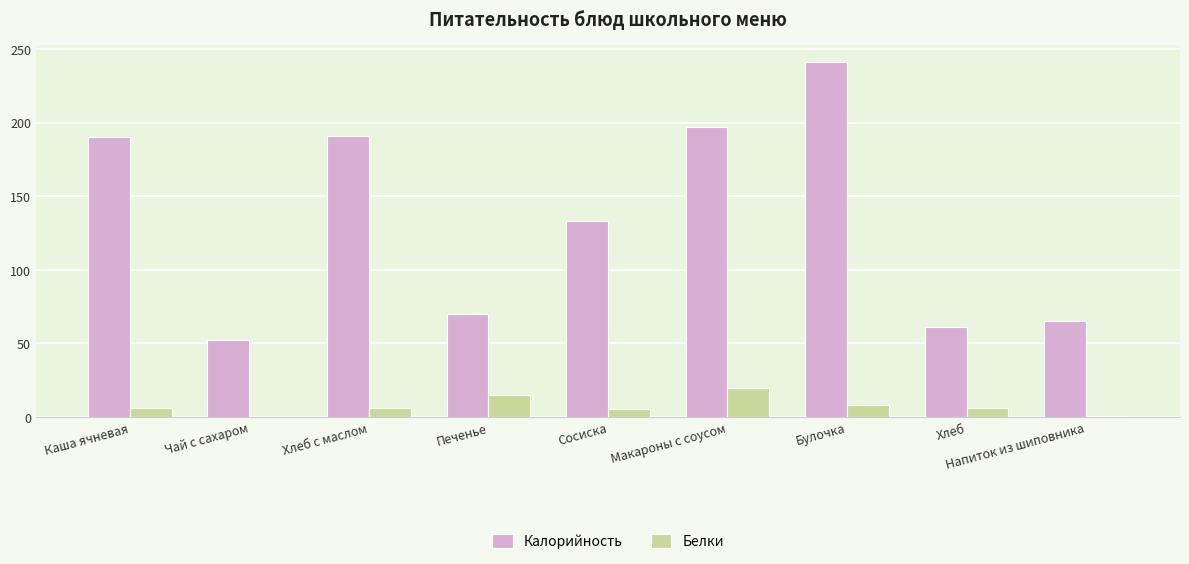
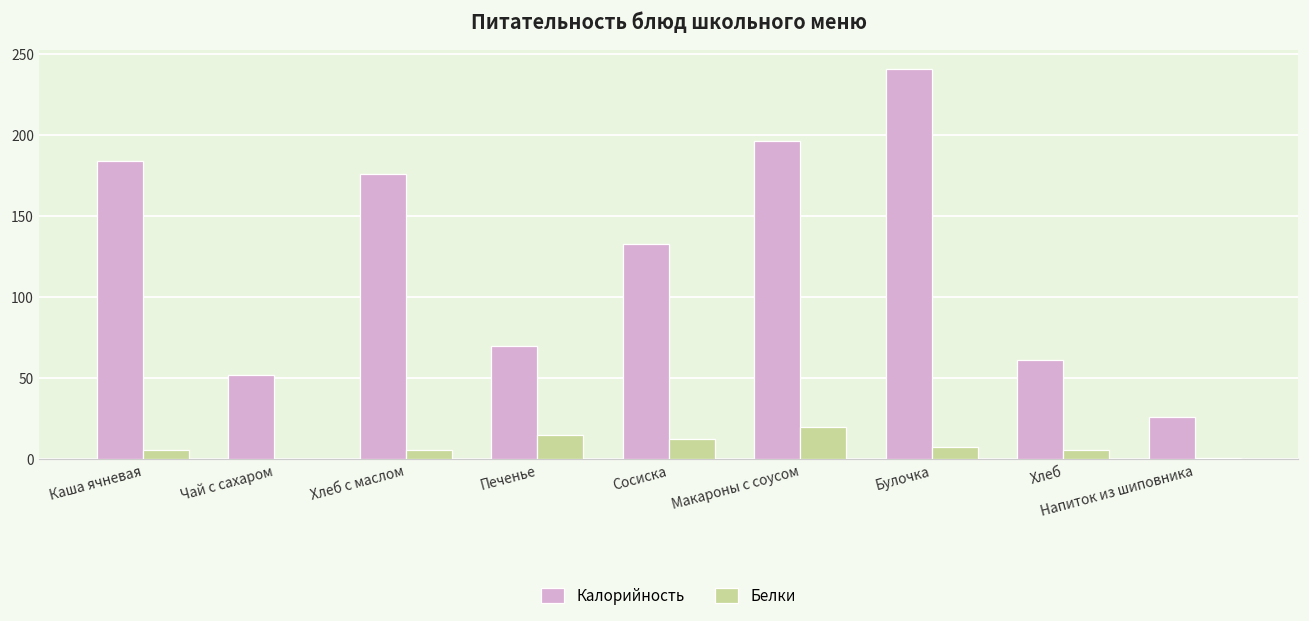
  {
    "Калорийность": {
-     "Каша ячневая": 190,
+     "Каша ячневая": 184,
      "Чай с сахаром": 52,
-     "Хлеб с маслом": 191,
+     "Хлеб с маслом": 176,
      "Печенье": 70,
      "Сосиска": 133,
      "Макароны с соусом": 197,
      "Булочка": 241,
      "Хлеб": 61,
-     "Напиток из шиповника": 65
+     "Напиток из шиповника": 26
    },
    "Белки": {
      "Каша ячневая": 6,
      "Хлеб с маслом": 6,
      "Печенье": 15,
-     "Сосиска": 6,
+     "Сосиска": 13,
      "Макароны с соусом": 20,
      "Булочка": 8,
      "Хлеб": 6
    }
  }
